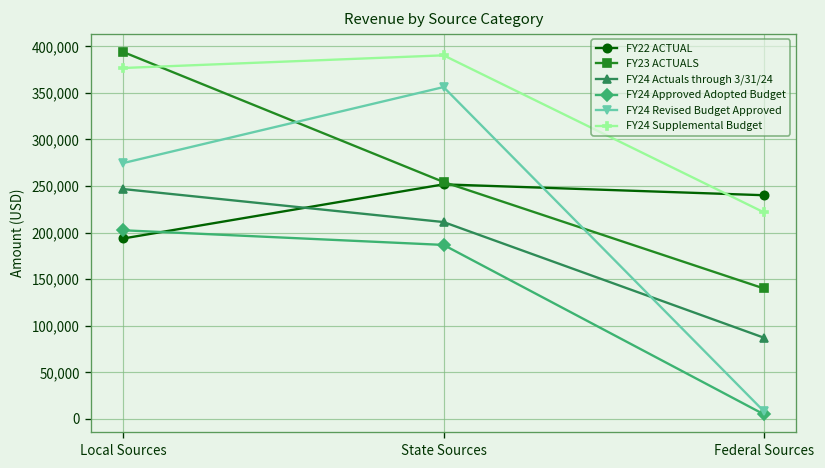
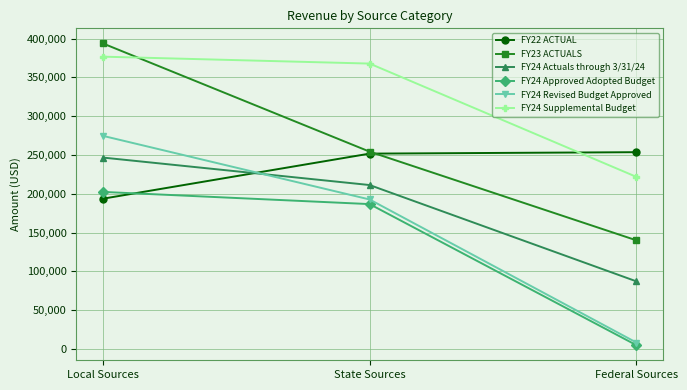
  {
    "FY22 ACTUAL": {
      "Local Sources": "190,000",
-     "Federal Sources": "240,000"
+     "Federal Sources": "250,000"
    },
    "FY24 Revised Budget Approved": {
      "Local Sources": "270,000",
-     "State Sources": "360,000",
+     "State Sources": "190,000",
      "Federal Sources": "10,000"
    },
    "FY24 Supplemental Budget": {
      "Local Sources": "380,000",
-     "State Sources": "390,000",
+     "State Sources": "370,000",
      "Federal Sources": "220,000"
    }
  }
